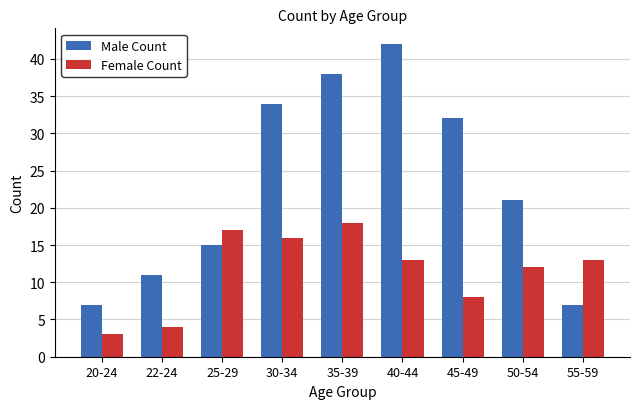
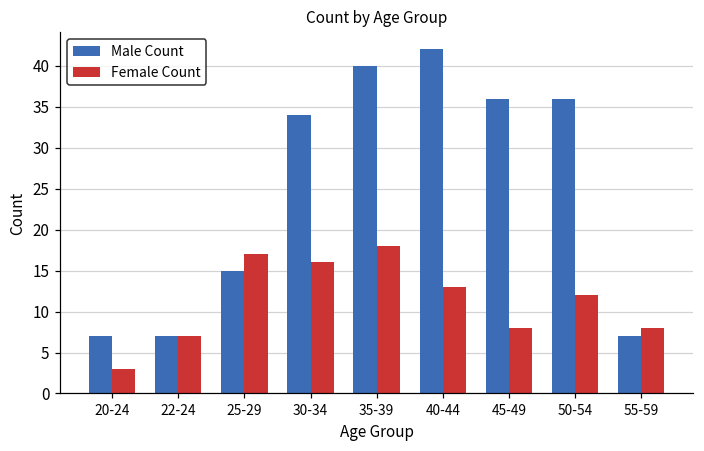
  {
    "Male Count": {
      "20-24": 7,
-     "22-24": 11,
+     "22-24": 7,
      "25-29": 15,
      "30-34": 34,
-     "35-39": 38,
+     "35-39": 40,
      "40-44": 42,
-     "45-49": 32,
-     "50-54": 21,
+     "45-49": 36,
+     "50-54": 36,
      "55-59": 7
    },
    "Female Count": {
      "20-24": 3,
-     "22-24": 4,
+     "22-24": 7,
      "25-29": 17,
      "30-34": 16,
      "35-39": 18,
      "40-44": 13,
      "45-49": 8,
      "50-54": 12,
-     "55-59": 13
+     "55-59": 8
    }
  }
